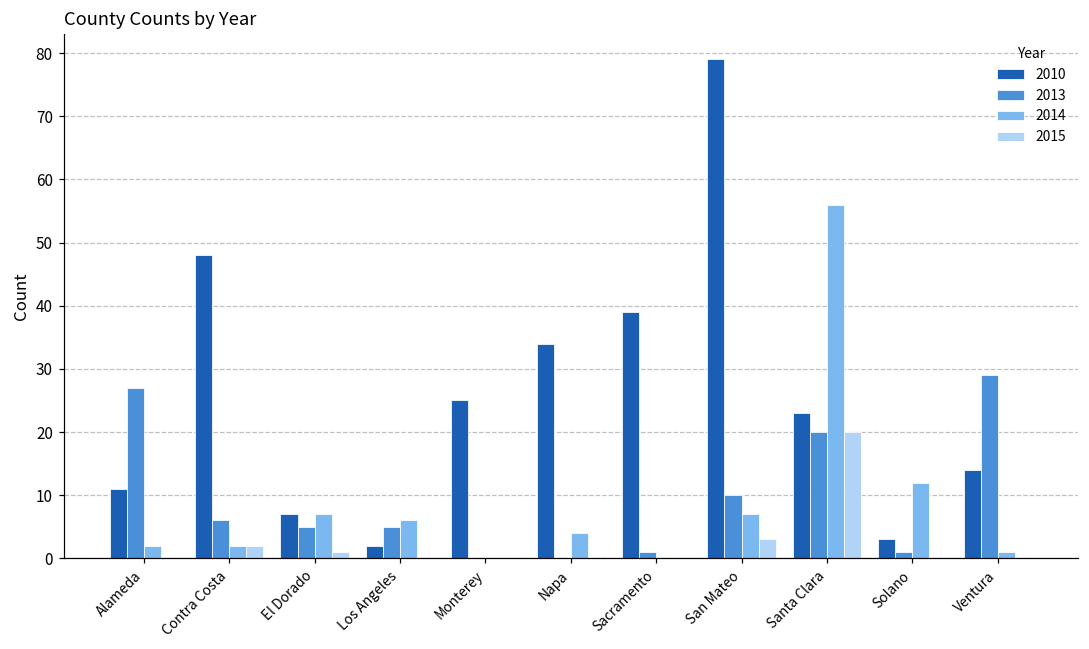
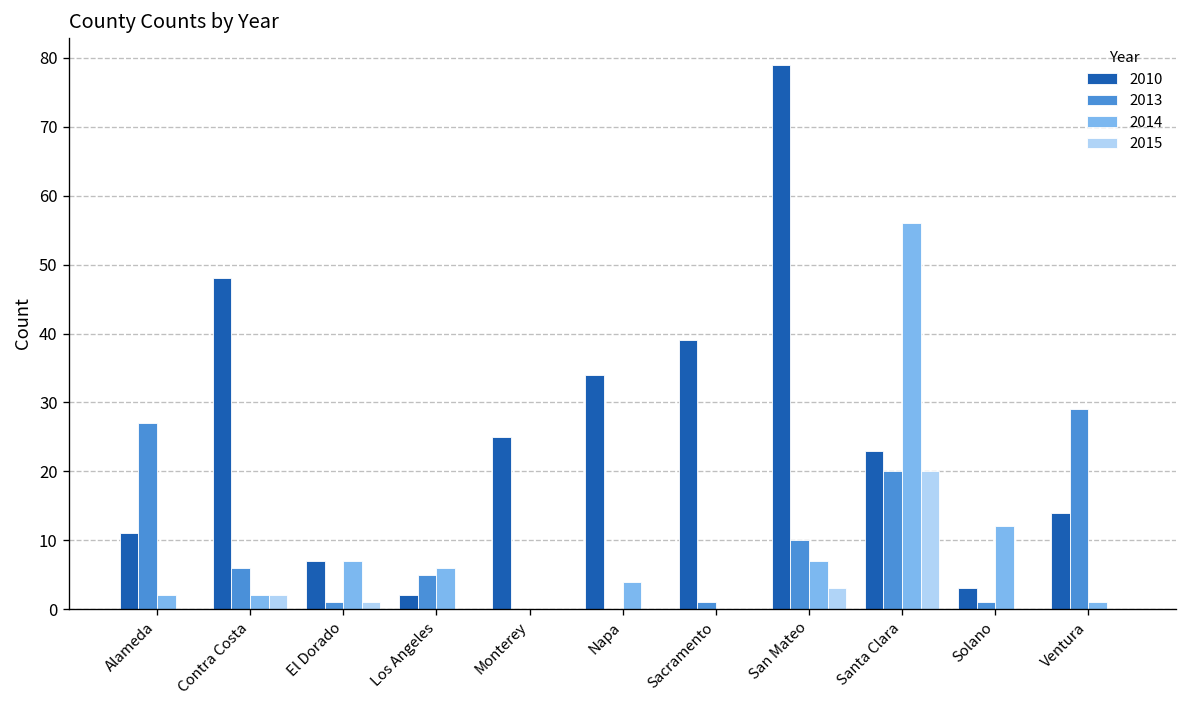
  {
    "2010": {
      "Alameda": 11,
      "Contra Costa": 48,
      "El Dorado": 7,
      "Los Angeles": 2,
      "Monterey": 25,
      "Napa": 34,
      "Sacramento": 39,
      "San Mateo": 79,
      "Santa Clara": 23,
      "Solano": 3,
      "Ventura": 14
    },
    "2013": {
      "Alameda": 27,
      "Contra Costa": 6,
-     "El Dorado": 5,
+     "El Dorado": 1,
      "Los Angeles": 5,
      "Monterey": 0,
      "Napa": 0,
      "Sacramento": 1,
      "San Mateo": 10,
      "Santa Clara": 20,
      "Solano": 1,
      "Ventura": 29
    }
  }
